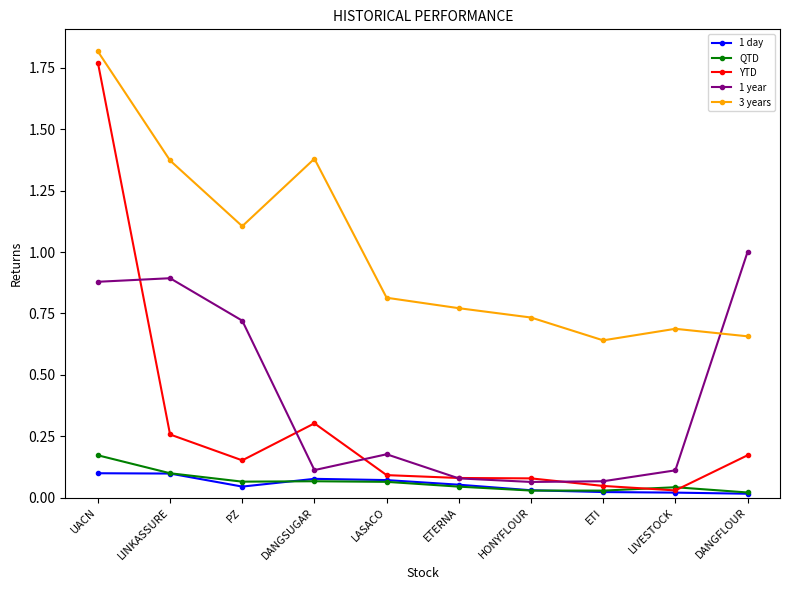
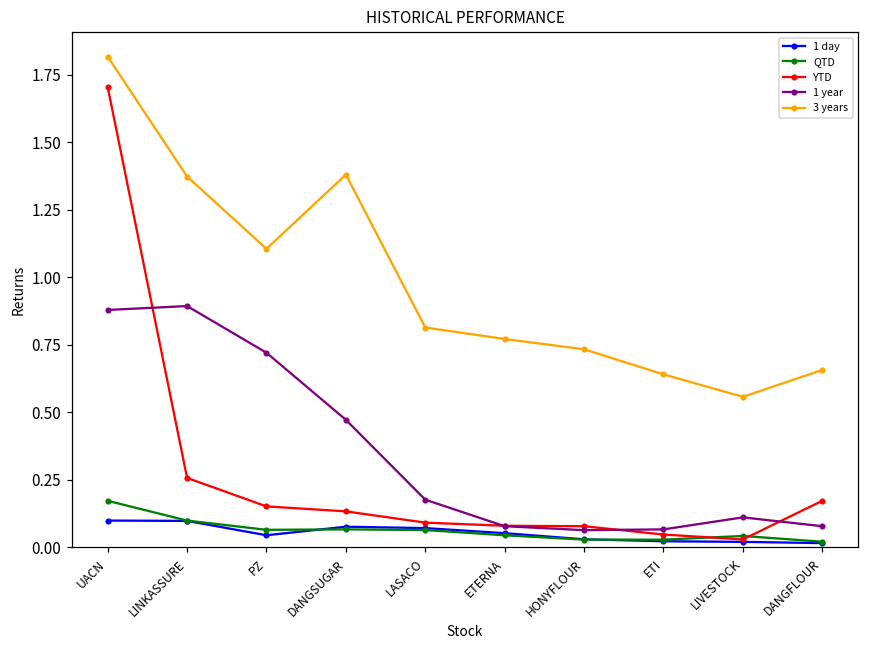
  {
    "1 day": {
      "UACN": 0.10,
      "PZ": 0.04
    },
    "QTD": {
      "UACN": 0.17,
      "PZ": 0.07,
      "LIVESTOCK": 0.04
    },
    "YTD": {
-     "UACN": 1.77,
+     "UACN": 1.70,
      "LINKASSURE": 0.26,
      "PZ": 0.15,
-     "DANGSUGAR": 0.30,
+     "DANGSUGAR": 0.13,
      "LASACO": 0.09,
      "HONYFLOUR": 0.08,
      "ETI": 0.05,
      "DANGFLOUR": 0.17
    },
    "1 year": {
      "UACN": 0.88,
      "LINKASSURE": 0.89,
      "PZ": 0.72,
-     "DANGSUGAR": 0.11,
+     "DANGSUGAR": 0.47,
      "LASACO": 0.18,
      "HONYFLOUR": 0.06,
      "ETI": 0.07,
      "LIVESTOCK": 0.11,
-     "DANGFLOUR": 1.00
+     "DANGFLOUR": 0.08
    },
    "3 years": {
      "UACN": 1.82,
      "LINKASSURE": 1.37,
      "PZ": 1.11,
      "DANGSUGAR": 1.38,
      "LASACO": 0.81,
      "ETERNA": 0.77,
      "HONYFLOUR": 0.73,
      "ETI": 0.64,
-     "LIVESTOCK": 0.69,
+     "LIVESTOCK": 0.56,
      "DANGFLOUR": 0.66
    }
  }
